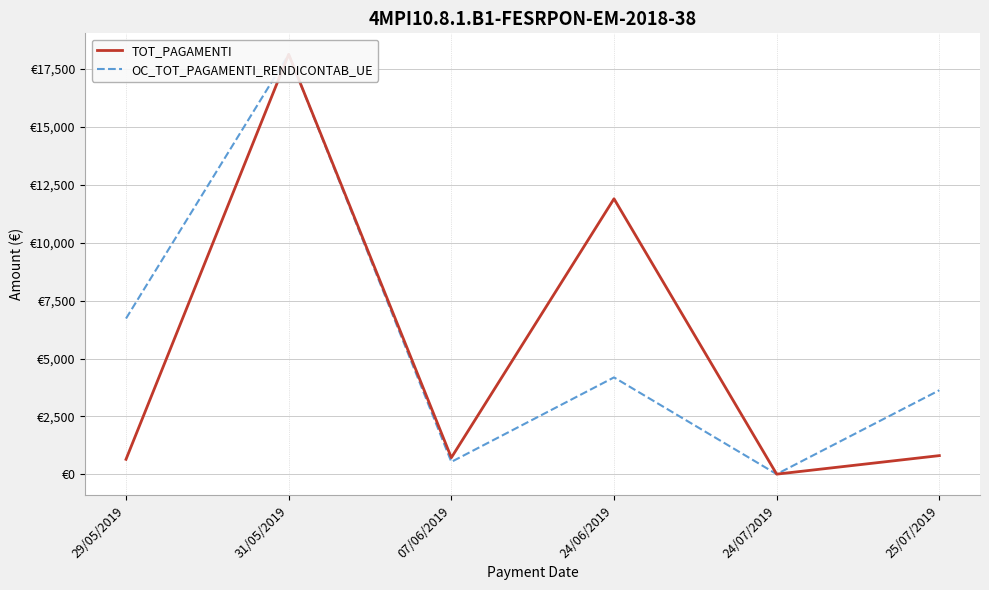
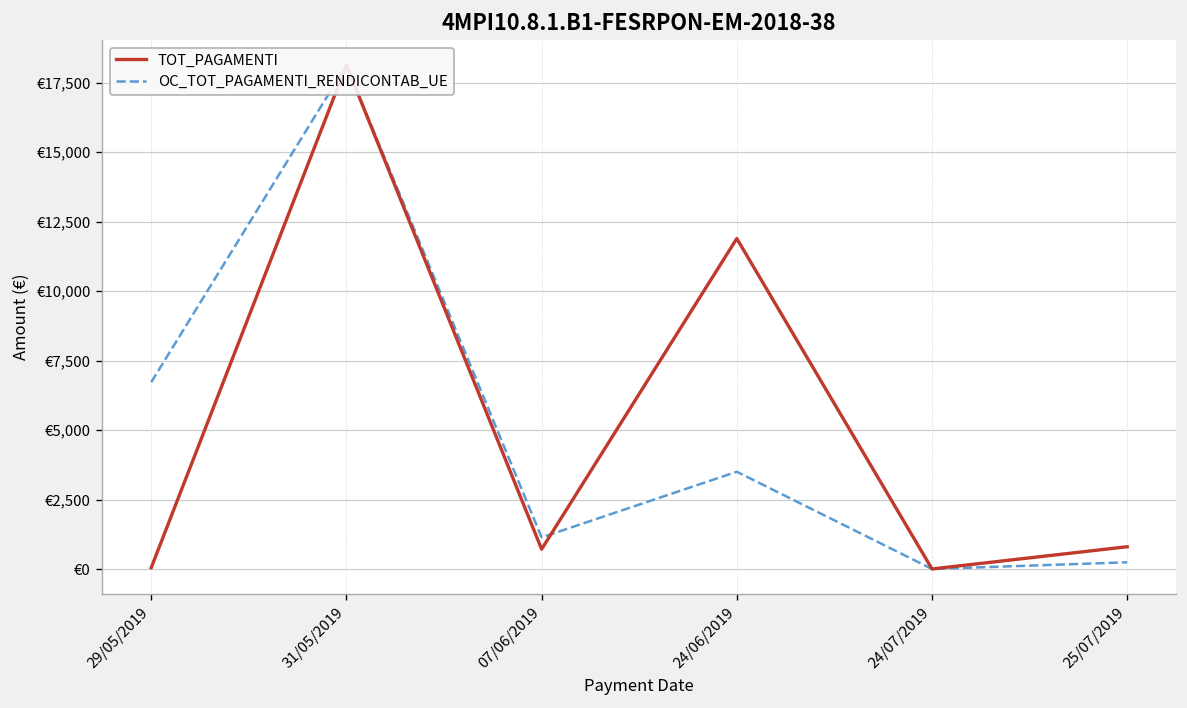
  {
    "TOT_PAGAMENTI": {
-     "29/05/2019": "€700",
+     "29/05/2019": "€100",
      "07/06/2019": "€700",
      "24/06/2019": "€11,900",
      "25/07/2019": "€800"
    },
    "OC_TOT_PAGAMENTI_RENDICONTAB_UE": {
      "29/05/2019": "€6,700",
-     "07/06/2019": "€500",
-     "24/06/2019": "€4,200",
-     "25/07/2019": "€3,600"
+     "07/06/2019": "€1,100",
+     "24/06/2019": "€3,500",
+     "25/07/2019": "€300"
    }
  }
